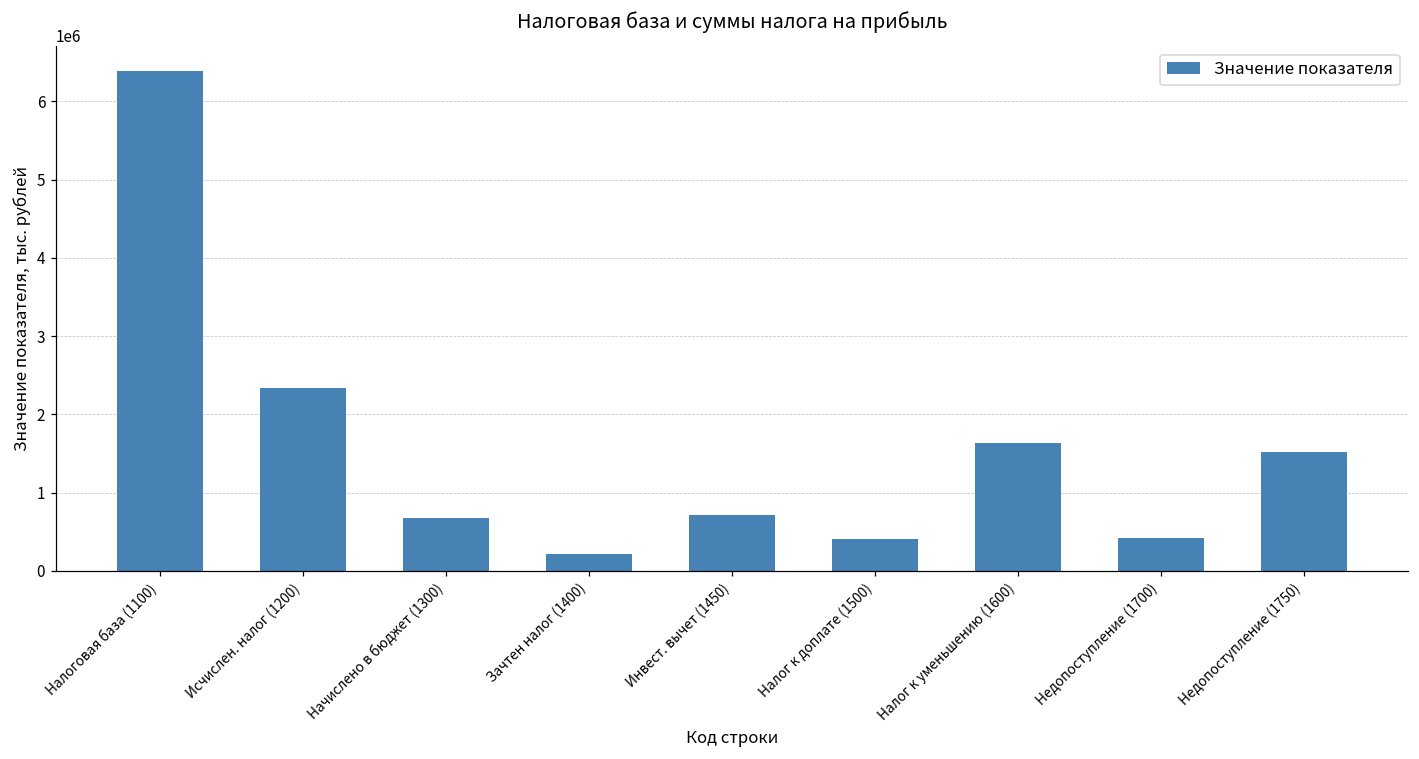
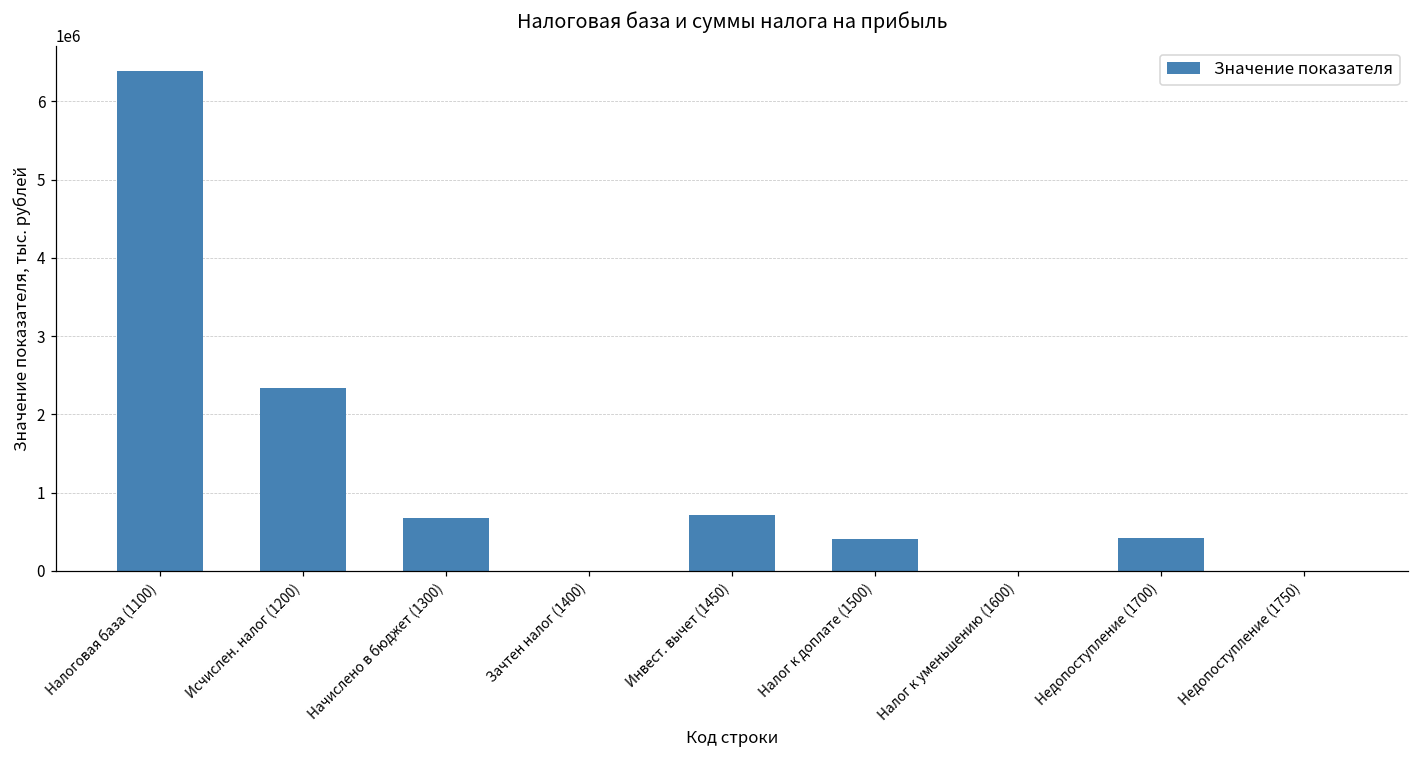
  {
    "Налоговая база (1100)": 6400000,
    "Исчислен. налог (1200)": 2300000,
    "Начислено в бюджет (1300)": 700000,
-   "Зачтен налог (1400)": 200000,
+   "Зачтен налог (1400)": 0,
    "Инвест. вычет (1450)": 700000,
    "Налог к доплате (1500)": 400000,
-   "Налог к уменьшению (1600)": 1600000,
+   "Налог к уменьшению (1600)": 0,
    "Недопоступление (1700)": 400000,
-   "Недопоступление (1750)": 1500000
+   "Недопоступление (1750)": 0
  }
